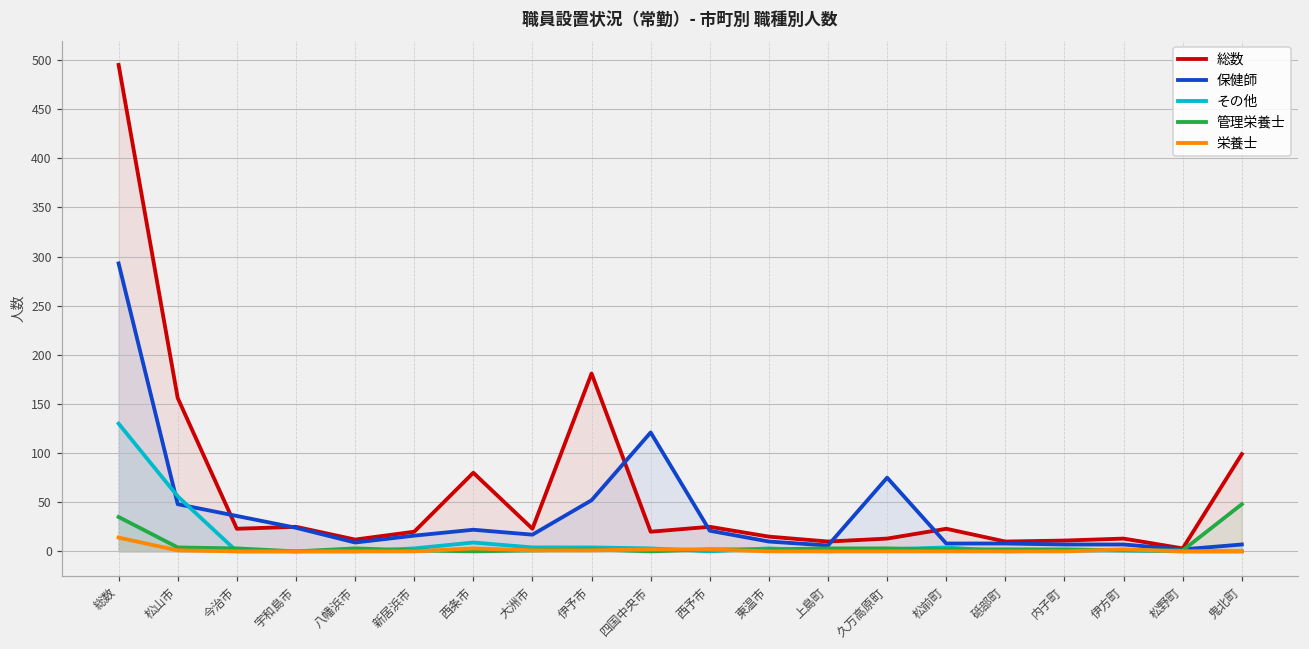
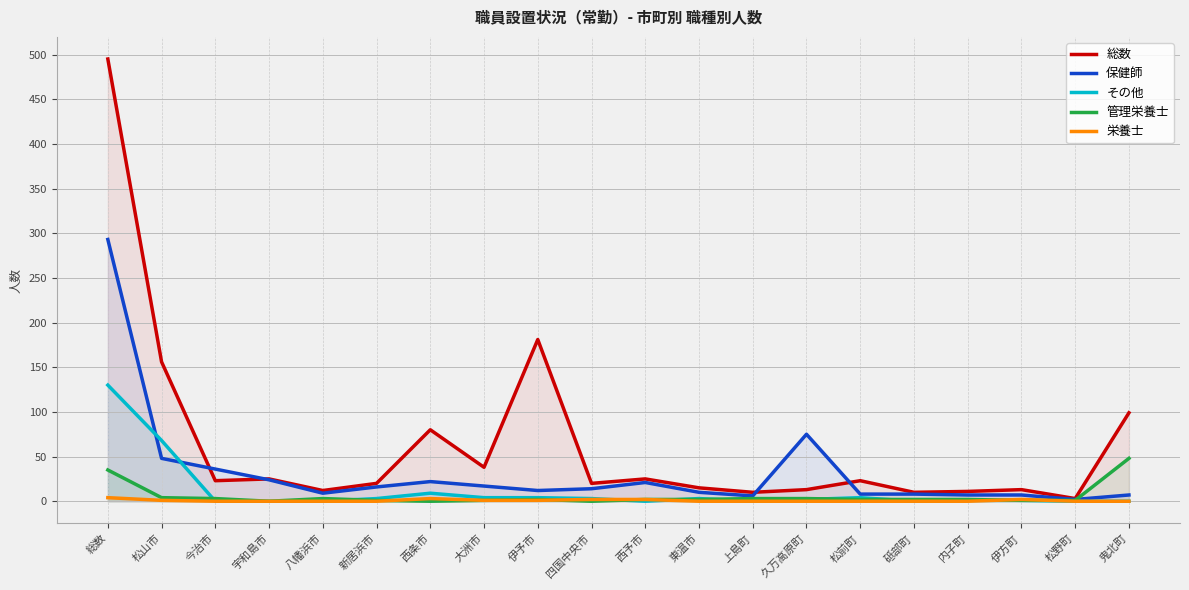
  {
    "総数": {
      "総数": 500,
      "松山市": 160,
      "今治市": 20,
      "八幡浜市": 10,
      "新居浜市": 20,
      "西条市": 80,
-     "大洲市": 20,
+     "大洲市": 40,
      "伊予市": 180,
      "四国中央市": 20,
      "西予市": 30,
      "東温市": 20,
      "上島町": 10,
      "久万高原町": 10,
      "松前町": 20,
      "内子町": 10,
      "伊方町": 10,
      "鬼北町": 100
    },
    "保健師": {
      "総数": 290,
      "松山市": 50,
      "今治市": 40,
      "八幡浜市": 10,
      "新居浜市": 20,
      "西条市": 20,
      "大洲市": 20,
-     "伊予市": 50,
-     "四国中央市": 120,
+     "伊予市": 10,
+     "四国中央市": 10,
      "西予市": 20,
      "東温市": 10,
      "上島町": 10,
      "久万高原町": 80,
      "松前町": 10,
      "内子町": 10,
      "伊方町": 10,
      "鬼北町": 10
    },
    "その他": {
      "総数": 130,
-     "松山市": 60,
+     "松山市": 70,
      "西条市": 10,
      "大洲市": 0
    },
    "管理栄養士": {
      "総数": 40,
      "松山市": 0,
      "今治市": 0,
      "八幡浜市": 0,
      "西条市": 0,
      "上島町": 0,
      "鬼北町": 50
    },
    "栄養士": {
-     "総数": 10,
+     "総数": 0,
      "松山市": 0,
      "西条市": 0
    }
  }
